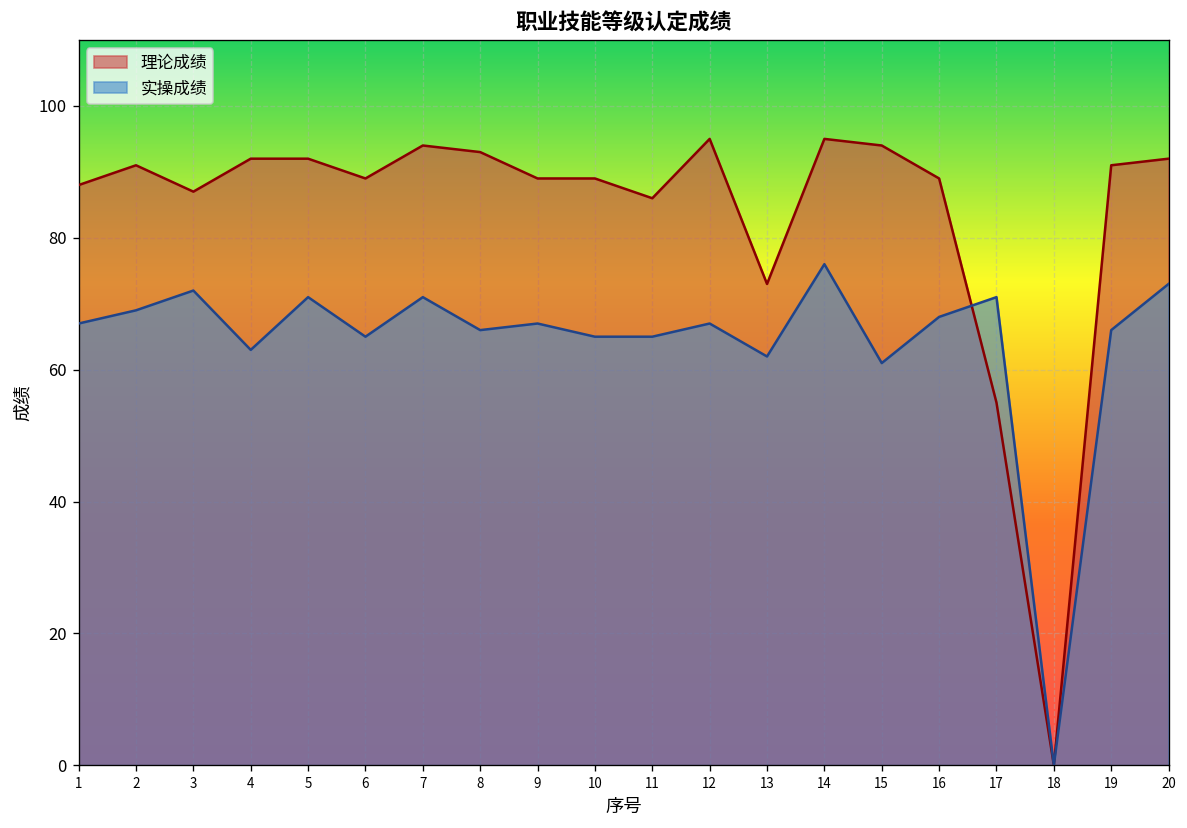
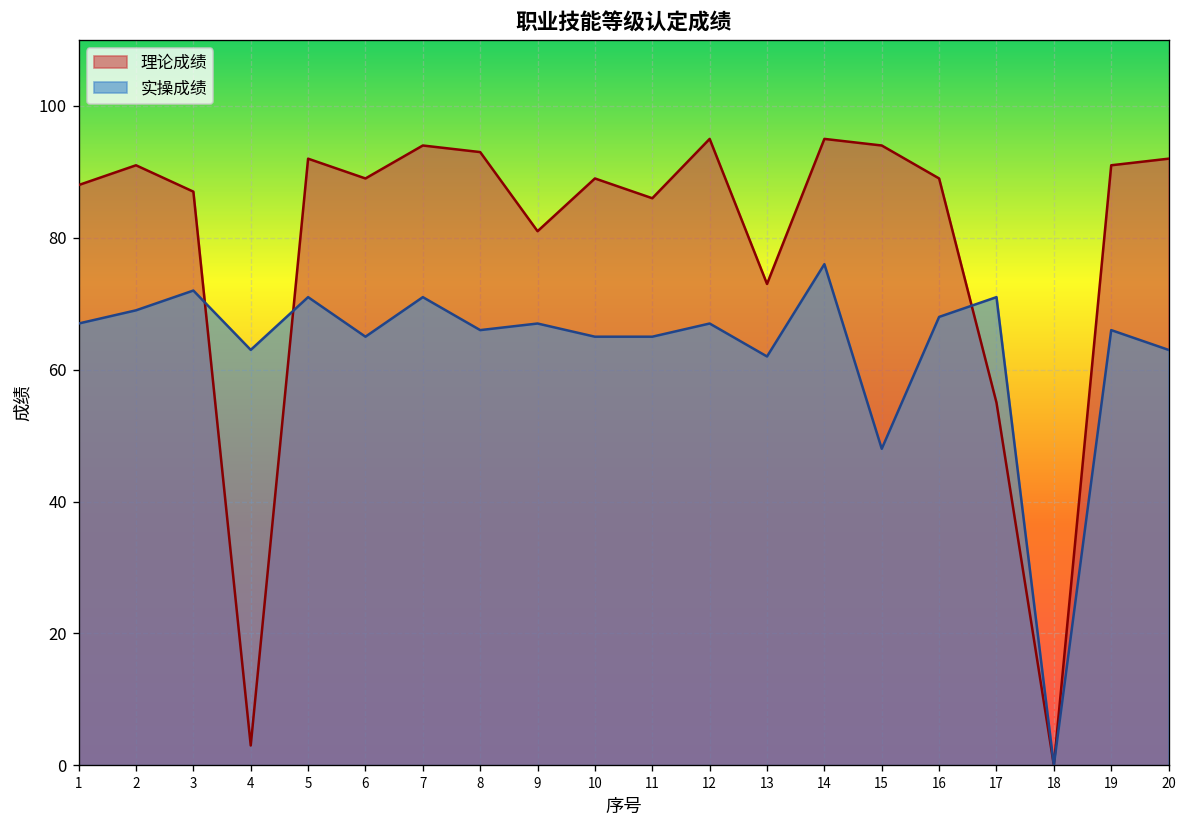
  {
    "理论成绩": {
      "1": 88,
      "2": 91,
      "3": 87,
-     "4": 92,
+     "4": 3,
      "5": 92,
      "6": 89,
      "7": 94,
      "8": 93,
-     "9": 89,
+     "9": 81,
      "10": 89,
      "11": 86,
      "12": 95,
      "13": 73,
      "14": 95,
      "15": 94,
      "16": 89,
      "17": 55,
      "19": 91,
      "20": 92
    },
    "实操成绩": {
      "1": 67,
      "2": 69,
      "3": 72,
      "4": 63,
      "5": 71,
      "6": 65,
      "7": 71,
      "8": 66,
      "9": 67,
      "10": 65,
      "11": 65,
      "12": 67,
      "13": 62,
      "14": 76,
-     "15": 61,
+     "15": 48,
      "16": 68,
      "17": 71,
      "19": 66,
-     "20": 73
+     "20": 63
    }
  }
